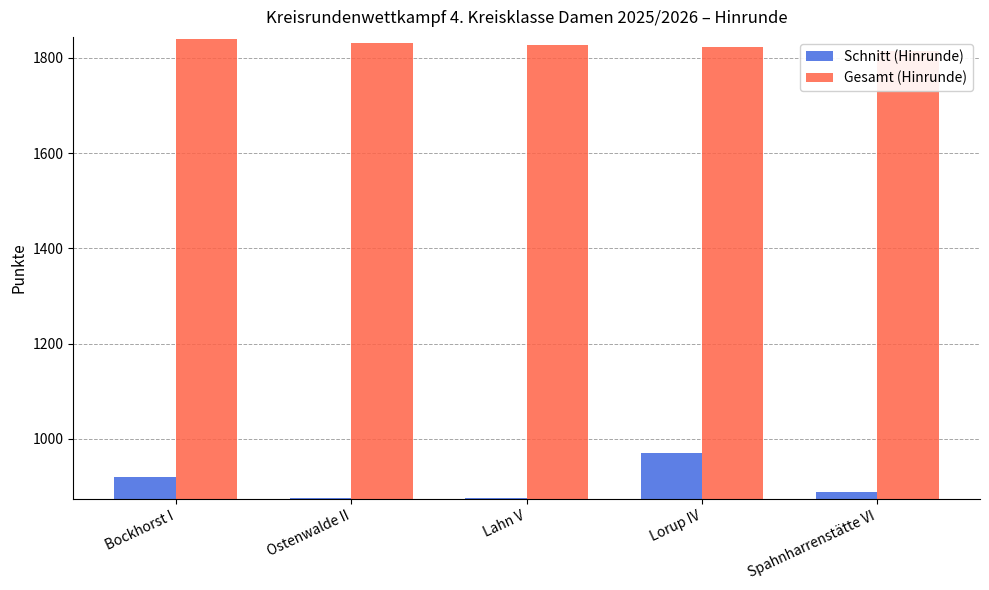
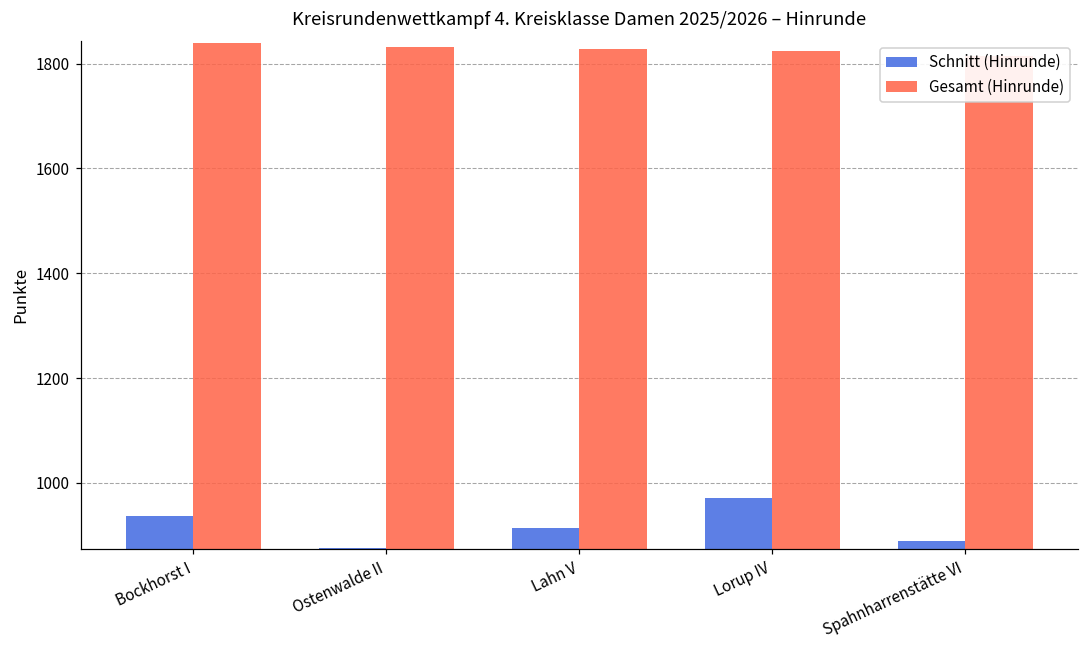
  {
    "Schnitt (Hinrunde)": {
-     "Bockhorst I": 920,
+     "Bockhorst I": 940,
      "Ostenwalde II": 880,
-     "Lahn V": 880,
+     "Lahn V": 910,
      "Lorup IV": 970,
      "Spahnharrenstätte VI": 890
    },
    "Gesamt (Hinrunde)": {
      "Bockhorst I": 1840,
      "Ostenwalde II": 1830,
      "Lahn V": 1830,
      "Lorup IV": 1820
    }
  }
